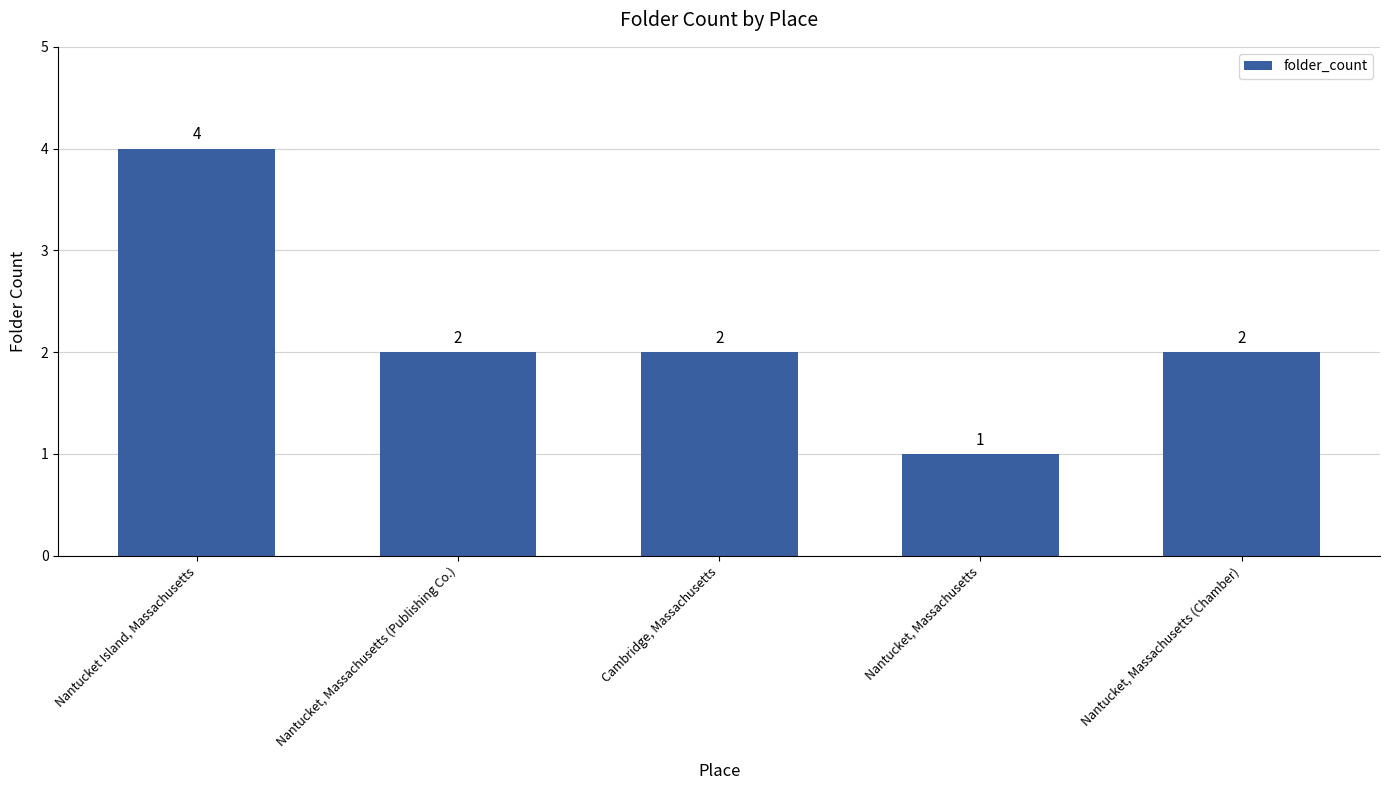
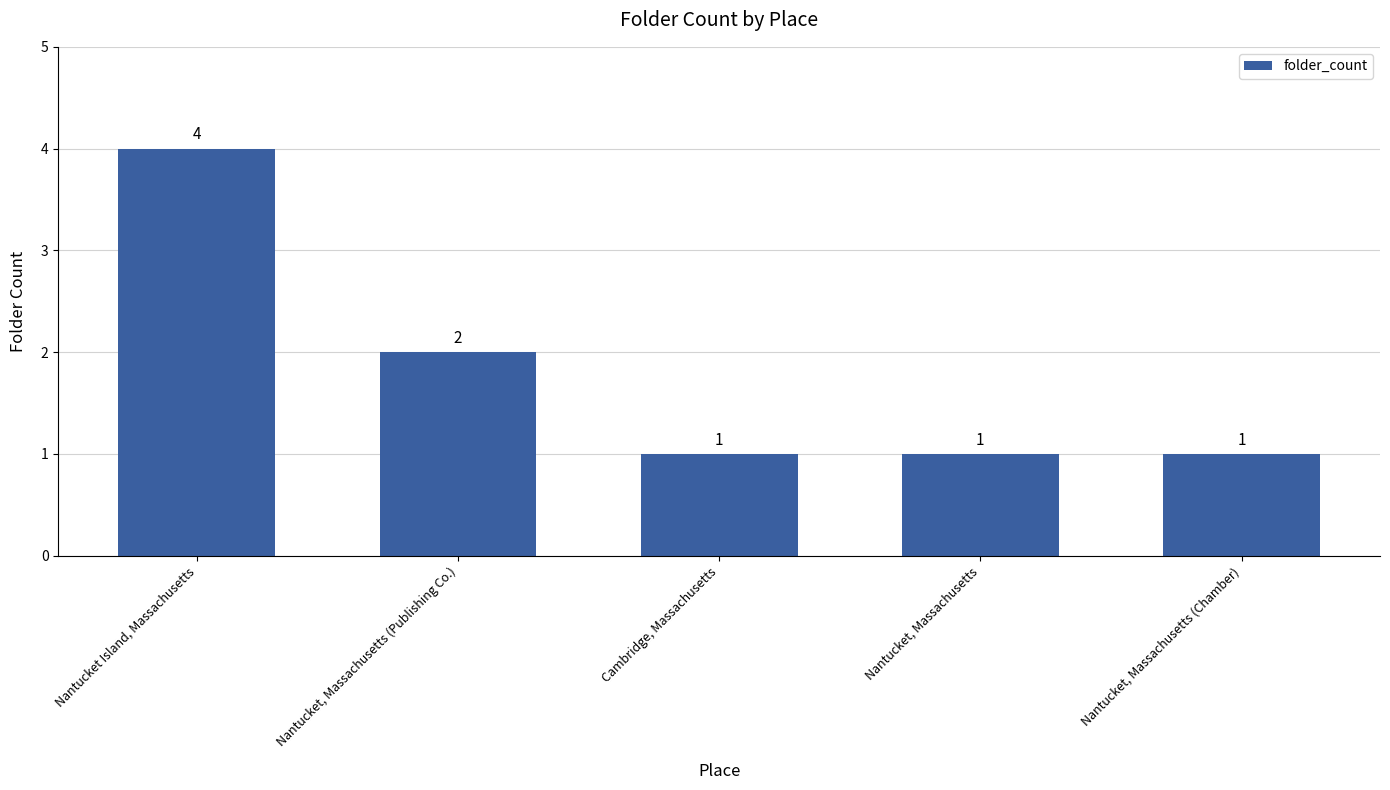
  {
    "Nantucket Island, Massachusetts": 4,
    "Nantucket, Massachusetts (Publishing Co.)": 2,
-   "Cambridge, Massachusetts": 2,
+   "Cambridge, Massachusetts": 1,
    "Nantucket, Massachusetts": 1,
-   "Nantucket, Massachusetts (Chamber)": 2
+   "Nantucket, Massachusetts (Chamber)": 1
  }
